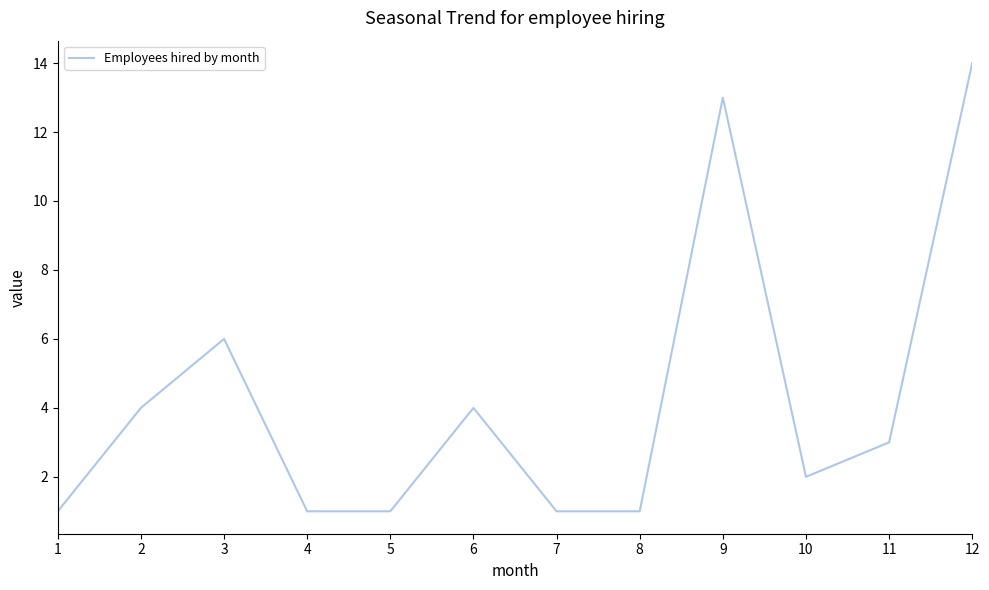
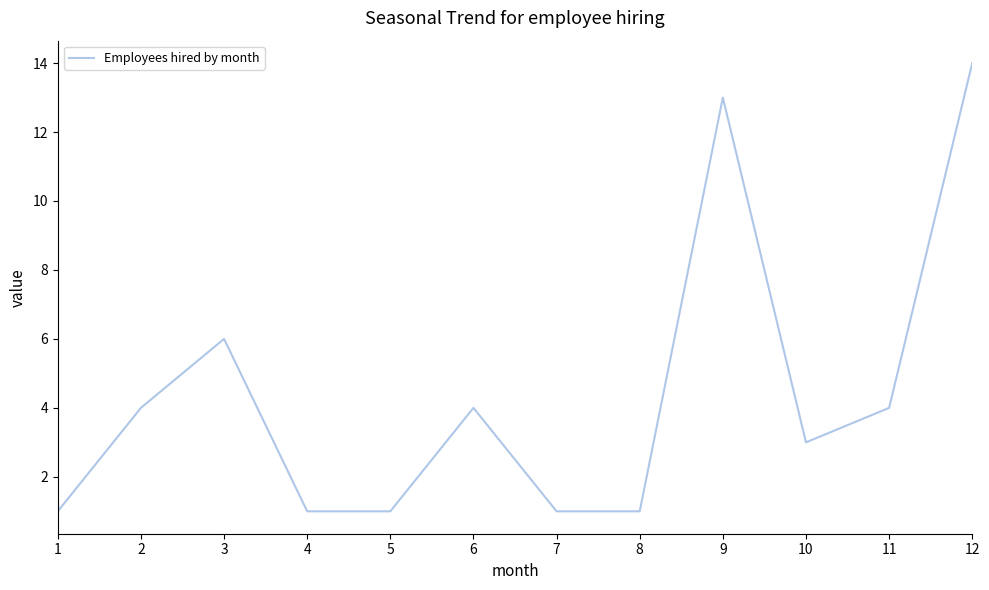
  {
    "1": 1,
    "2": 4,
    "3": 6,
    "4": 1,
    "5": 1,
    "6": 4,
    "7": 1,
    "8": 1,
    "9": 13,
-   "10": 2,
-   "11": 3,
+   "10": 3,
+   "11": 4,
    "12": 14
  }
